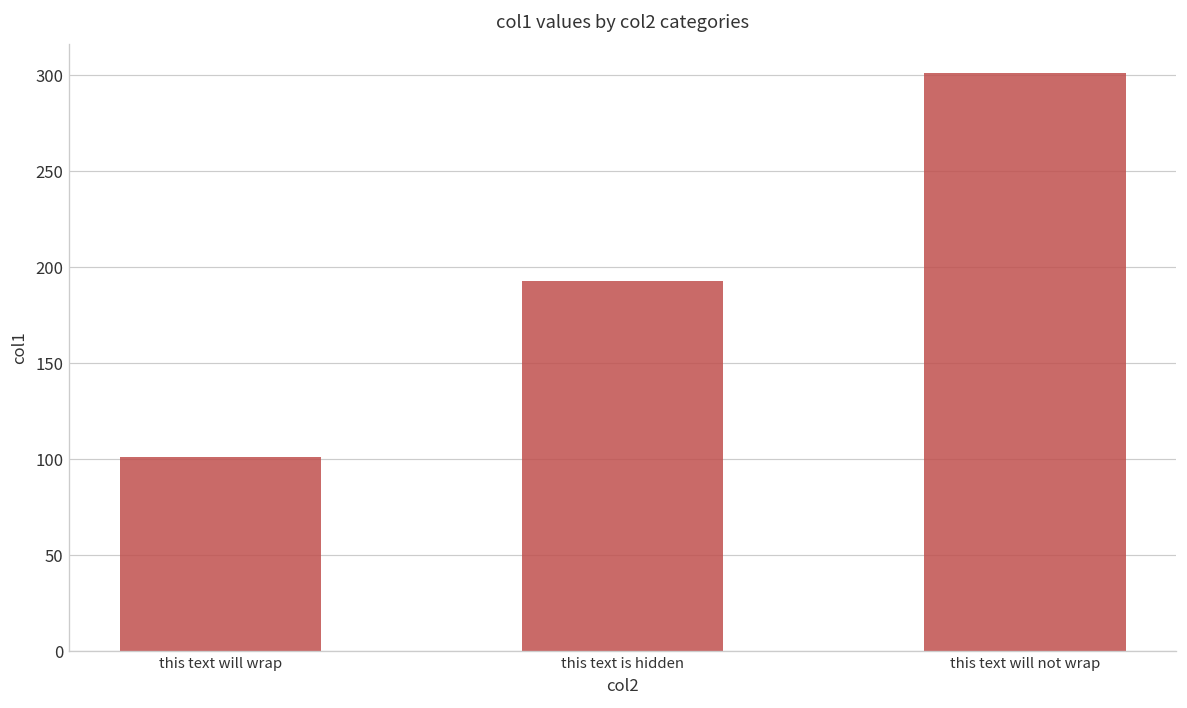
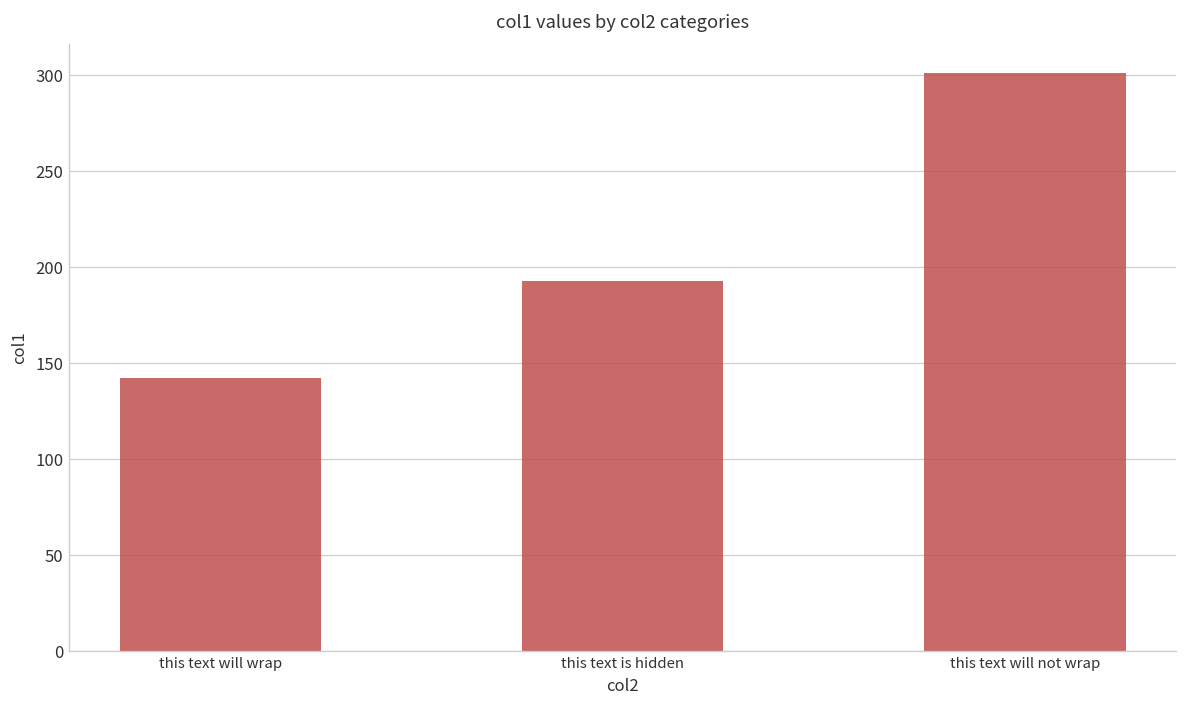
  {
-   "this text will wrap": 101,
+   "this text will wrap": 142,
    "this text is hidden": 193,
    "this text will not wrap": 301
  }
